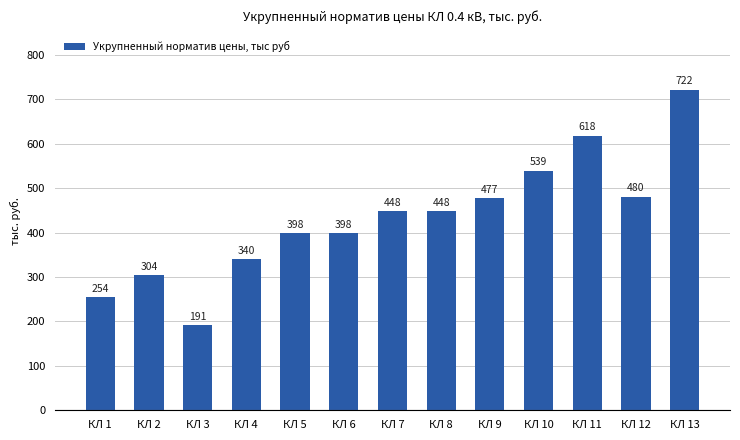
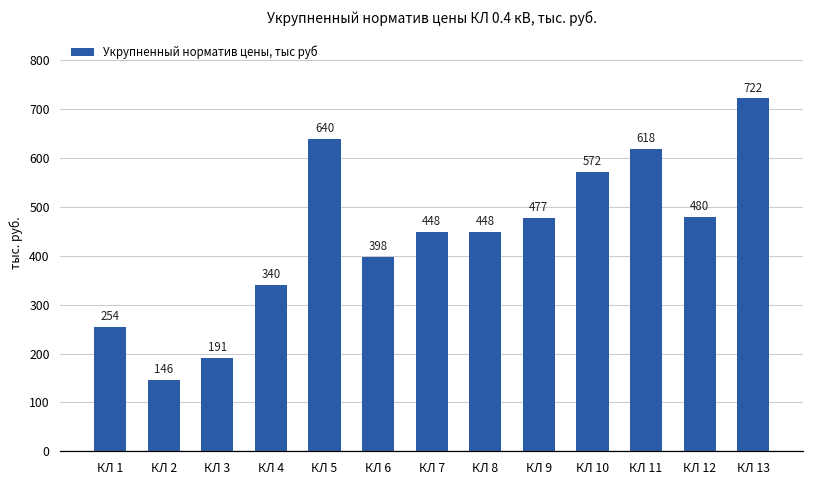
  {
    "КЛ 1": 254,
-   "КЛ 2": 304,
+   "КЛ 2": 146,
    "КЛ 3": 191,
    "КЛ 4": 340,
-   "КЛ 5": 398,
+   "КЛ 5": 640,
    "КЛ 6": 398,
    "КЛ 7": 448,
    "КЛ 8": 448,
    "КЛ 9": 477,
-   "КЛ 10": 539,
+   "КЛ 10": 572,
    "КЛ 11": 618,
    "КЛ 12": 480,
    "КЛ 13": 722
  }
